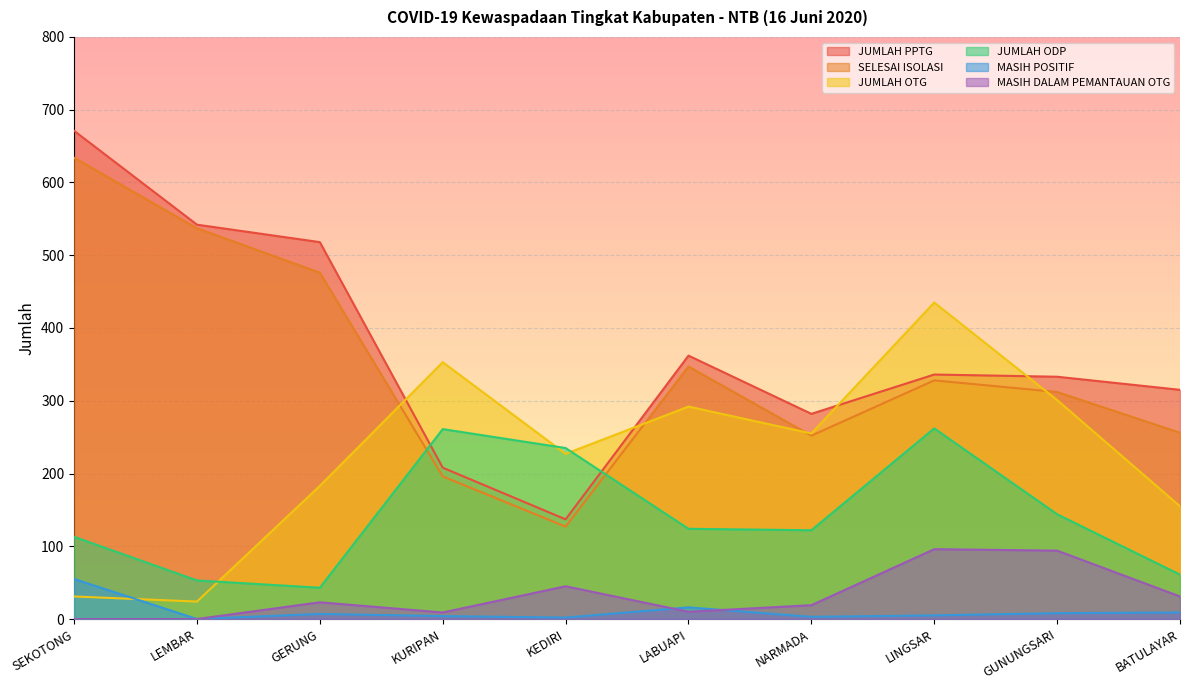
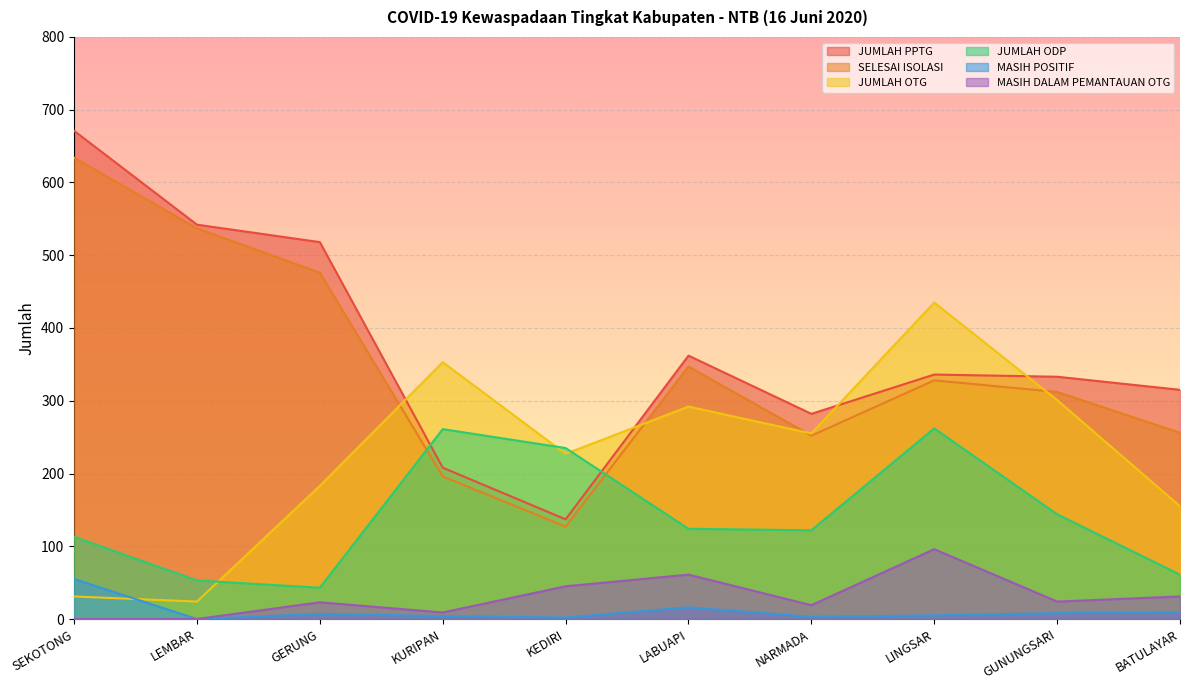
  {
    "JUMLAH OTG": {
      "SEKOTONG": 30,
      "LEMBAR": 20,
      "GERUNG": 180,
      "KURIPAN": 350,
      "KEDIRI": 230,
      "LABUAPI": 290,
      "LINGSAR": 440,
      "GUNUNGSARI": 300,
      "BATULAYAR": 160
    },
    "JUMLAH ODP": {
      "SEKOTONG": 110,
      "LEMBAR": 50,
      "GERUNG": 40,
      "KURIPAN": 260,
      "KEDIRI": 240,
      "LABUAPI": 120,
      "NARMADA": 120,
      "LINGSAR": 260,
      "GUNUNGSARI": 140,
      "BATULAYAR": 60
    },
    "MASIH POSITIF": {
      "SEKOTONG": 60,
      "GERUNG": 10,
      "KURIPAN": 0,
      "KEDIRI": 0,
      "LABUAPI": 20,
      "NARMADA": 0,
      "LINGSAR": 10,
      "GUNUNGSARI": 10,
      "BATULAYAR": 10
    },
    "MASIH DALAM PEMANTAUAN OTG": {
      "SEKOTONG": 0,
      "GERUNG": 20,
      "KURIPAN": 10,
      "KEDIRI": 50,
-     "LABUAPI": 10,
+     "LABUAPI": 60,
      "NARMADA": 20,
      "LINGSAR": 100,
-     "GUNUNGSARI": 90,
+     "GUNUNGSARI": 20,
      "BATULAYAR": 30
    }
  }
